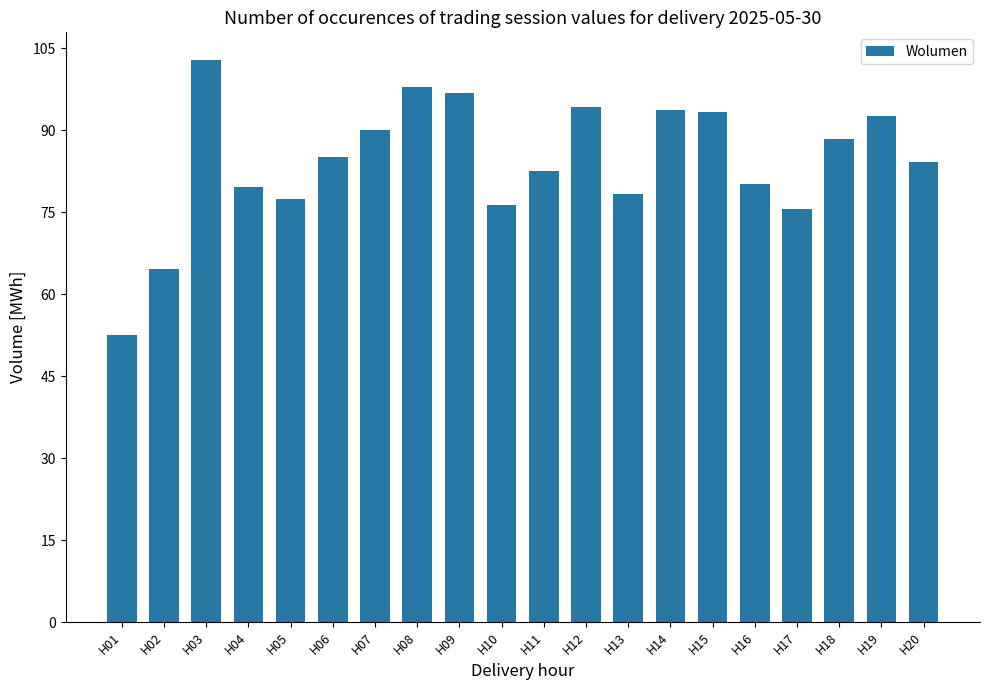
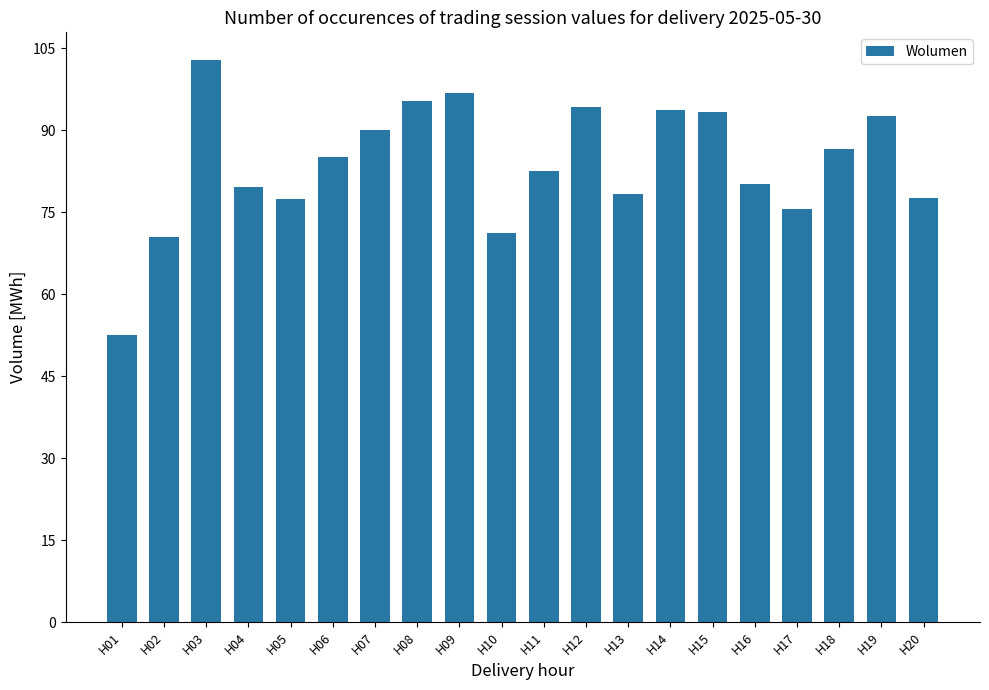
  {
    "H01": 53,
-   "H02": 65,
+   "H02": 71,
    "H03": 103,
    "H04": 80,
    "H05": 77,
    "H06": 85,
    "H07": 90,
-   "H08": 98,
+   "H08": 95,
    "H09": 97,
-   "H10": 76,
+   "H10": 71,
    "H11": 83,
    "H12": 94,
    "H13": 78,
    "H14": 94,
    "H15": 93,
    "H16": 80,
    "H17": 76,
-   "H18": 88,
+   "H18": 87,
    "H19": 93,
-   "H20": 84
+   "H20": 78
  }
